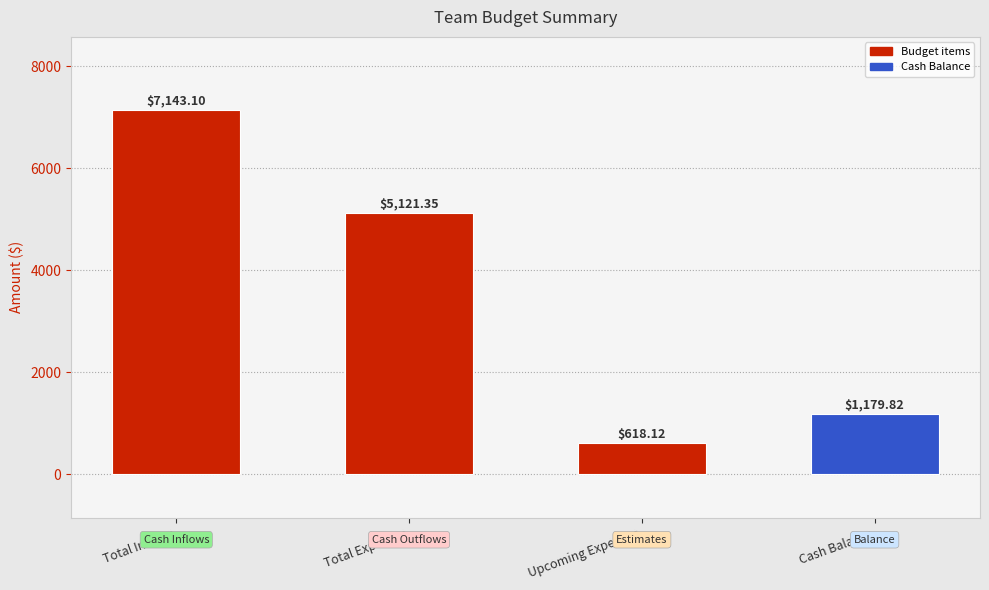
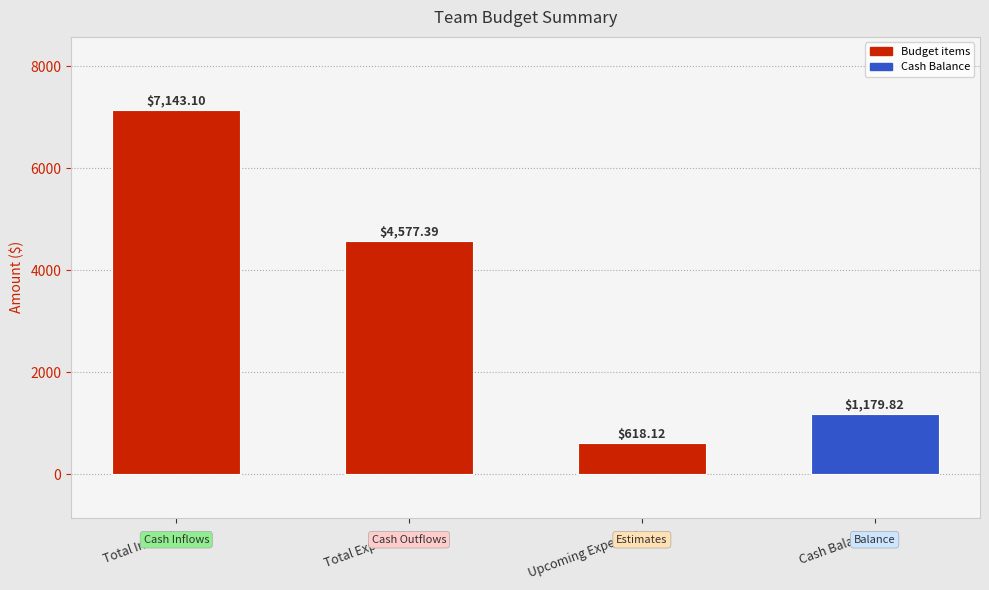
  {
    "Total Inflows": "$7,143.10",
-   "Total Expenses": "$5,121.35",
+   "Total Expenses": "$4,577.39",
    "Upcoming Expenses": "$618.12",
    "Cash Balance": "$1,179.82"
  }
